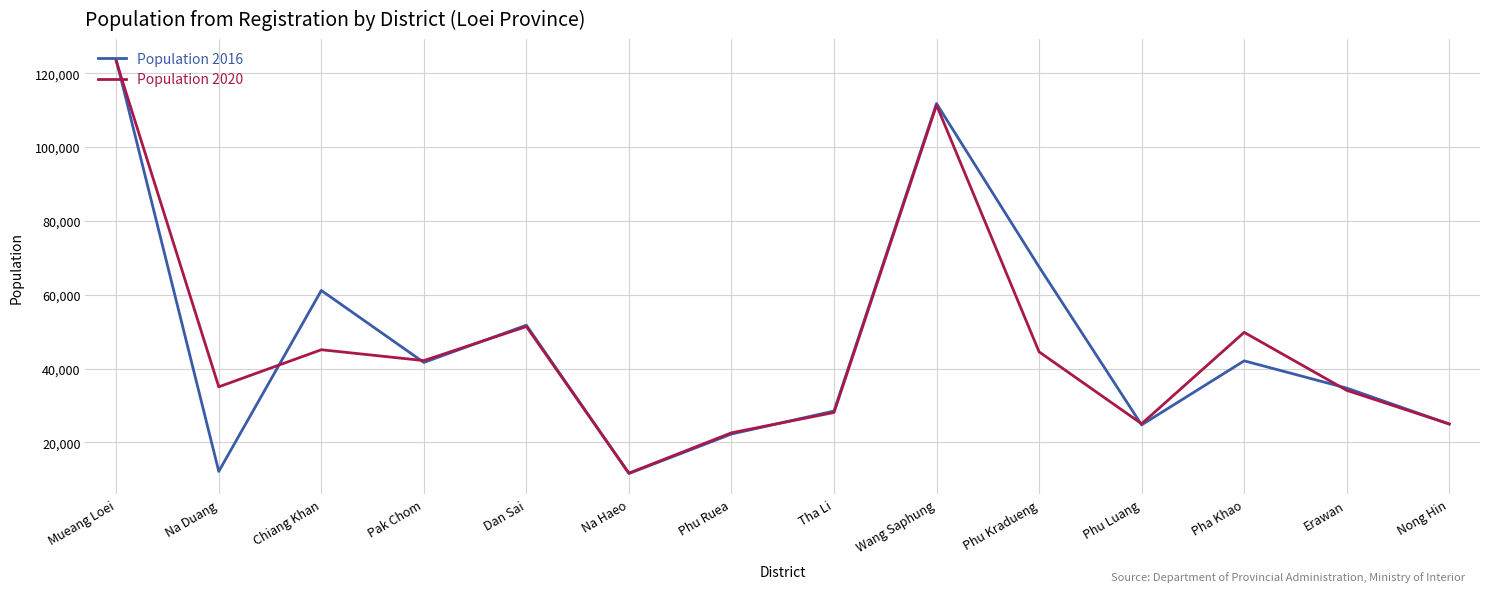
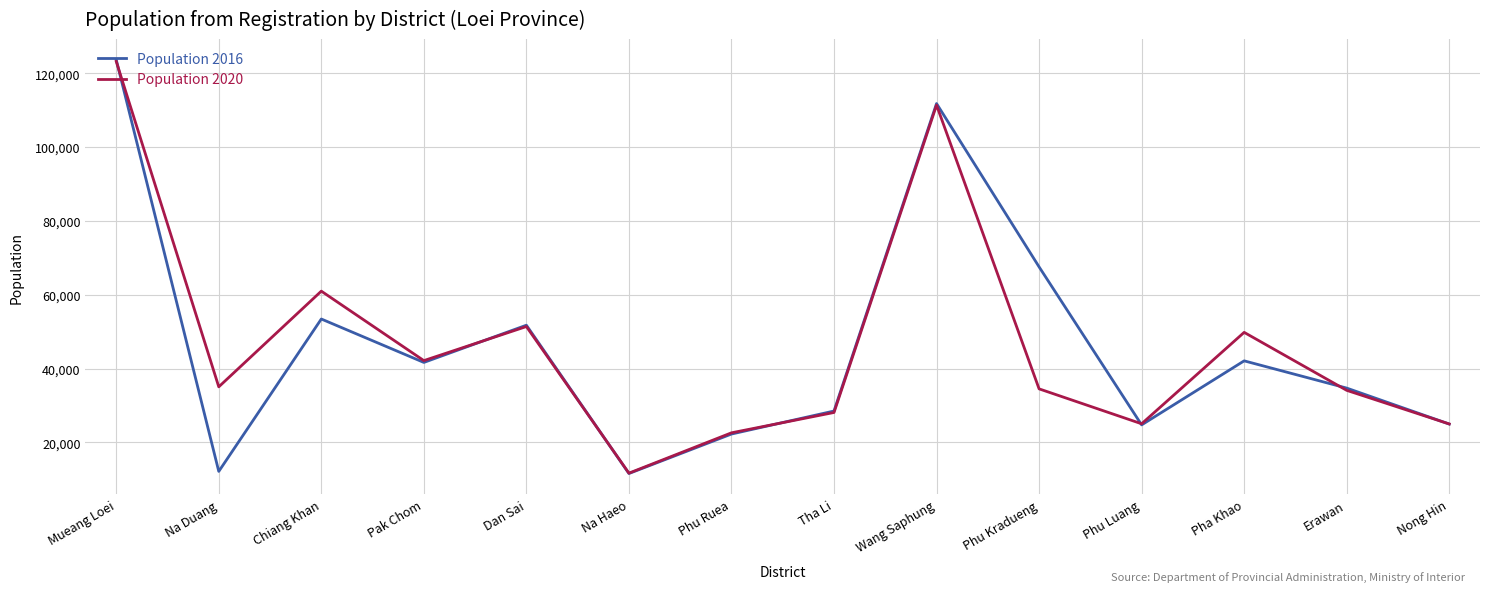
  {
    "Population 2016": {
      "Na Duang": "12,000",
-     "Chiang Khan": "61,000",
+     "Chiang Khan": "53,000",
      "Phu Kradueng": "68,000",
      "Pha Khao": "42,000"
    },
    "Population 2020": {
      "Na Duang": "35,000",
-     "Chiang Khan": "45,000",
-     "Phu Kradueng": "45,000",
+     "Chiang Khan": "61,000",
+     "Phu Kradueng": "35,000",
      "Pha Khao": "50,000"
    }
  }
